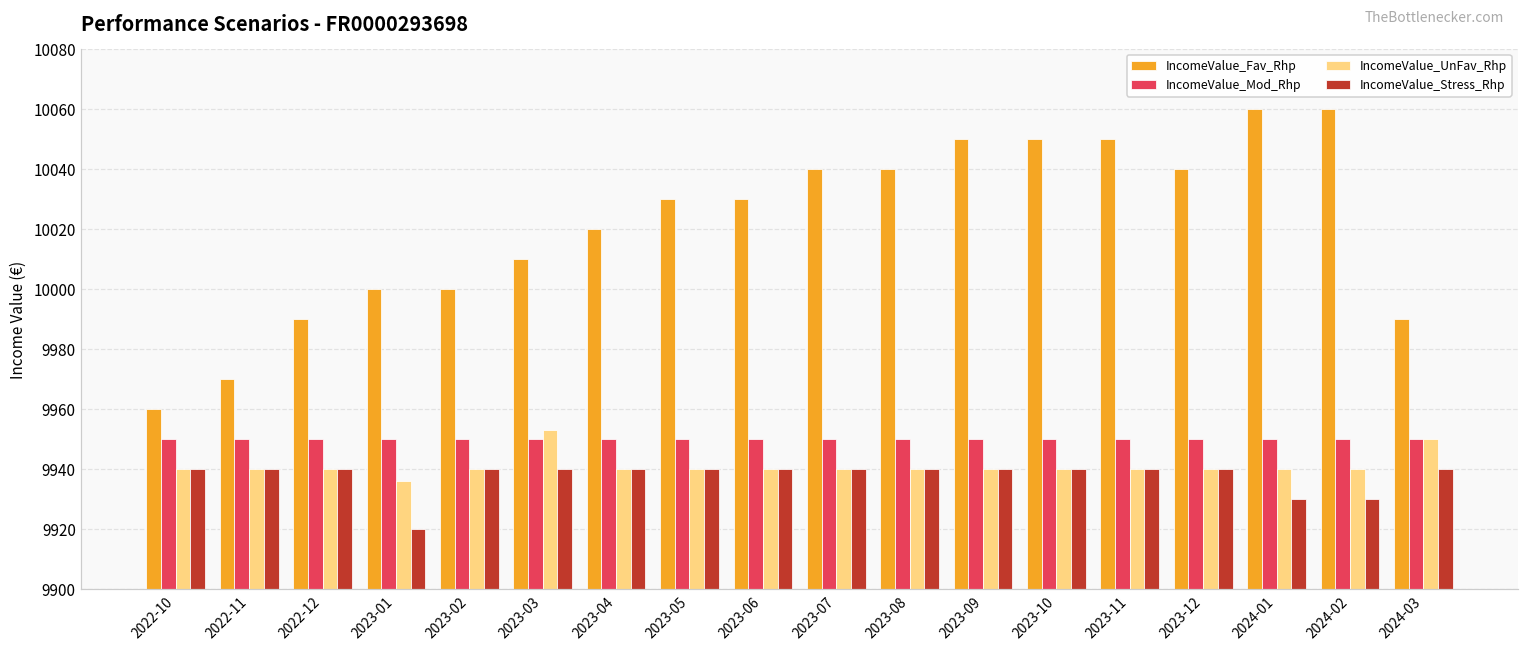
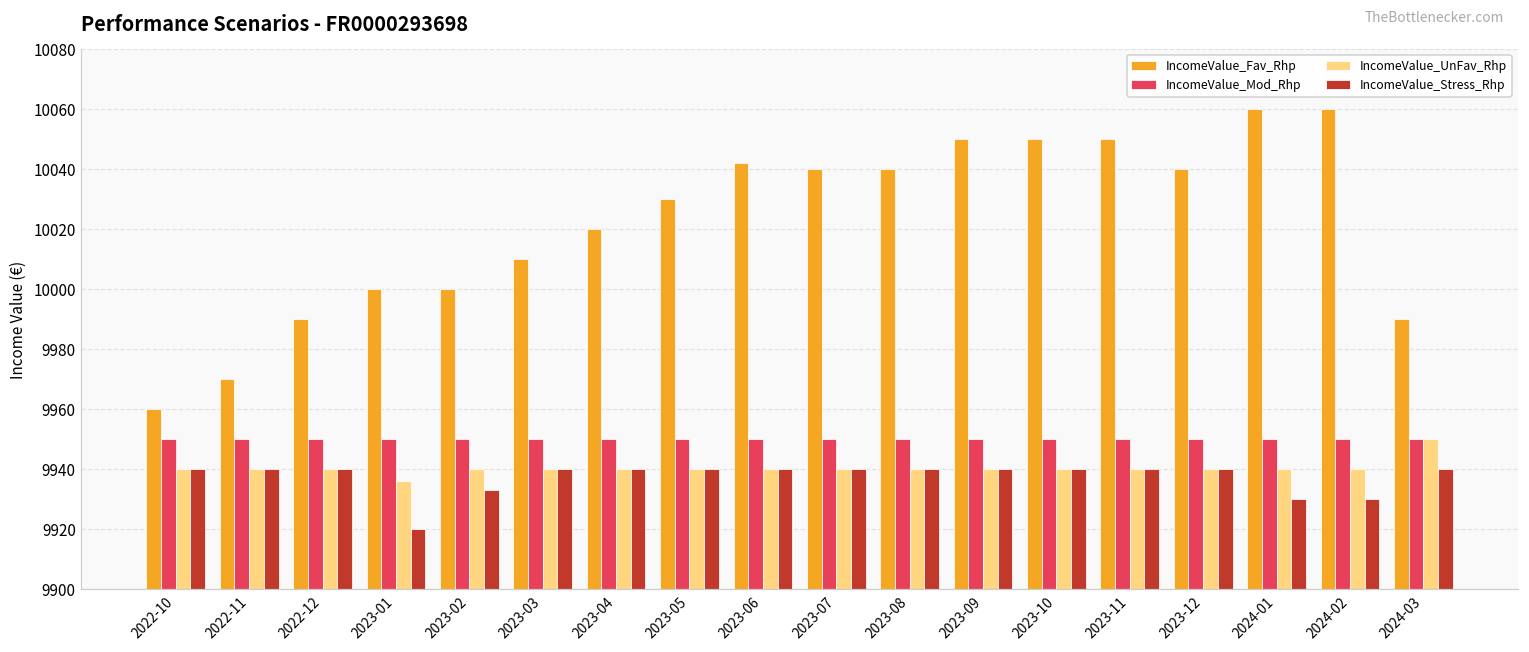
  {
    "IncomeValue_Fav_Rhp": {
      "2022-10": 9960,
      "2022-11": 9970,
      "2022-12": 9990,
      "2023-01": 10000,
      "2023-02": 10000,
      "2023-03": 10010,
      "2023-04": 10020,
      "2023-05": 10030,
-     "2023-06": 10030,
+     "2023-06": 10042,
      "2023-07": 10040,
      "2023-08": 10040,
      "2023-09": 10050,
      "2023-10": 10050,
      "2023-11": 10050,
      "2023-12": 10040,
      "2024-01": 10060,
      "2024-02": 10060,
      "2024-03": 9990
    },
    "IncomeValue_Mod_Rhp": {
      "2022-10": 9950,
      "2022-11": 9950,
      "2022-12": 9950,
      "2023-01": 9950,
      "2023-02": 9950,
      "2023-03": 9950,
      "2023-04": 9950,
      "2023-05": 9950,
      "2023-06": 9950,
      "2023-07": 9950,
      "2023-08": 9950,
      "2023-09": 9950,
      "2023-10": 9950,
      "2023-11": 9950,
      "2023-12": 9950,
      "2024-01": 9950,
      "2024-02": 9950,
      "2024-03": 9950
    },
    "IncomeValue_UnFav_Rhp": {
      "2022-10": 9940,
      "2022-11": 9940,
      "2022-12": 9940,
      "2023-01": 9936,
      "2023-02": 9940,
-     "2023-03": 9953,
+     "2023-03": 9940,
      "2023-04": 9940,
      "2023-05": 9940,
      "2023-06": 9940,
      "2023-07": 9940,
      "2023-08": 9940,
      "2023-09": 9940,
      "2023-10": 9940,
      "2023-11": 9940,
      "2023-12": 9940,
      "2024-01": 9940,
      "2024-02": 9940,
      "2024-03": 9950
    },
    "IncomeValue_Stress_Rhp": {
      "2022-10": 9940,
      "2022-11": 9940,
      "2022-12": 9940,
      "2023-01": 9920,
-     "2023-02": 9940,
+     "2023-02": 9933,
      "2023-03": 9940,
      "2023-04": 9940,
      "2023-05": 9940,
      "2023-06": 9940,
      "2023-07": 9940,
      "2023-08": 9940,
      "2023-09": 9940,
      "2023-10": 9940,
      "2023-11": 9940,
      "2023-12": 9940,
      "2024-01": 9930,
      "2024-02": 9930,
      "2024-03": 9940
    }
  }
